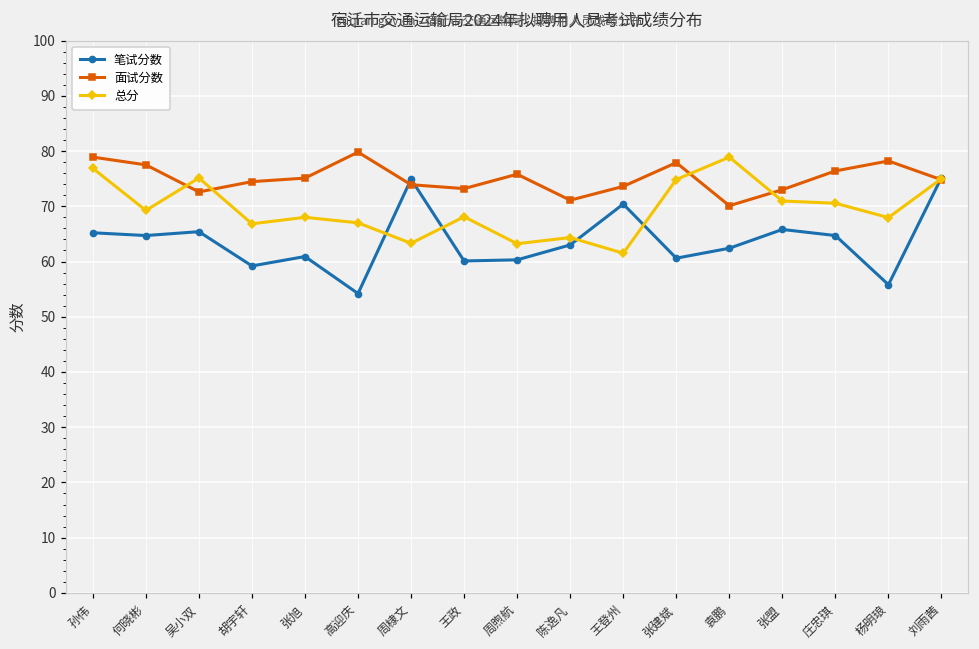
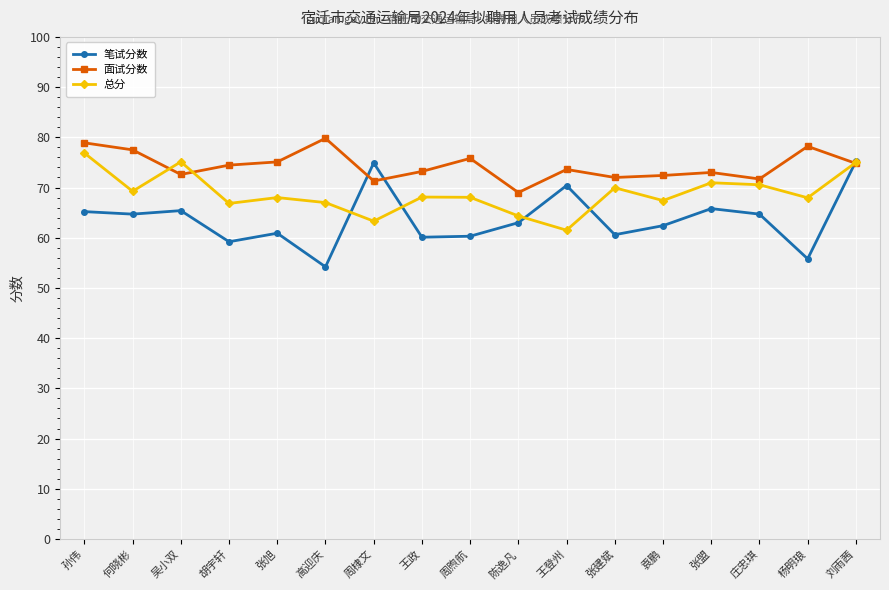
  {
    "笔试分数": {
      "孙伟": 65,
      "何晓彬": 65,
      "吴小双": 65,
      "胡宇轩": 59,
      "张旭": 61,
      "高迎庆": 54,
      "周棣文": 75,
      "王政": 60,
      "周煦航": 60,
      "陈逸凡": 63,
      "王登州": 70,
      "张建斌": 61,
      "袁鹏": 62,
      "张盟": 66,
      "庄忠琪": 65,
      "杨明琅": 56
    },
    "面试分数": {
      "孙伟": 79,
      "何晓彬": 78,
      "吴小双": 73,
      "胡宇轩": 74,
      "张旭": 75,
      "高迎庆": 80,
-     "周棣文": 74,
+     "周棣文": 71,
      "王政": 73,
      "周煦航": 76,
-     "陈逸凡": 71,
+     "陈逸凡": 69,
      "王登州": 74,
-     "张建斌": 78,
-     "袁鹏": 70,
+     "张建斌": 72,
+     "袁鹏": 72,
      "张盟": 73,
-     "庄忠琪": 76,
+     "庄忠琪": 72,
      "杨明琅": 78
    },
    "总分": {
      "孙伟": 77,
      "何晓彬": 69,
      "吴小双": 75,
      "胡宇轩": 67,
      "张旭": 68,
      "高迎庆": 67,
      "周棣文": 63,
      "王政": 68,
-     "周煦航": 63,
+     "周煦航": 68,
      "陈逸凡": 64,
      "王登州": 62,
-     "张建斌": 75,
-     "袁鹏": 79,
+     "张建斌": 70,
+     "袁鹏": 67,
      "张盟": 71,
      "庄忠琪": 71,
      "杨明琅": 68
    }
  }
